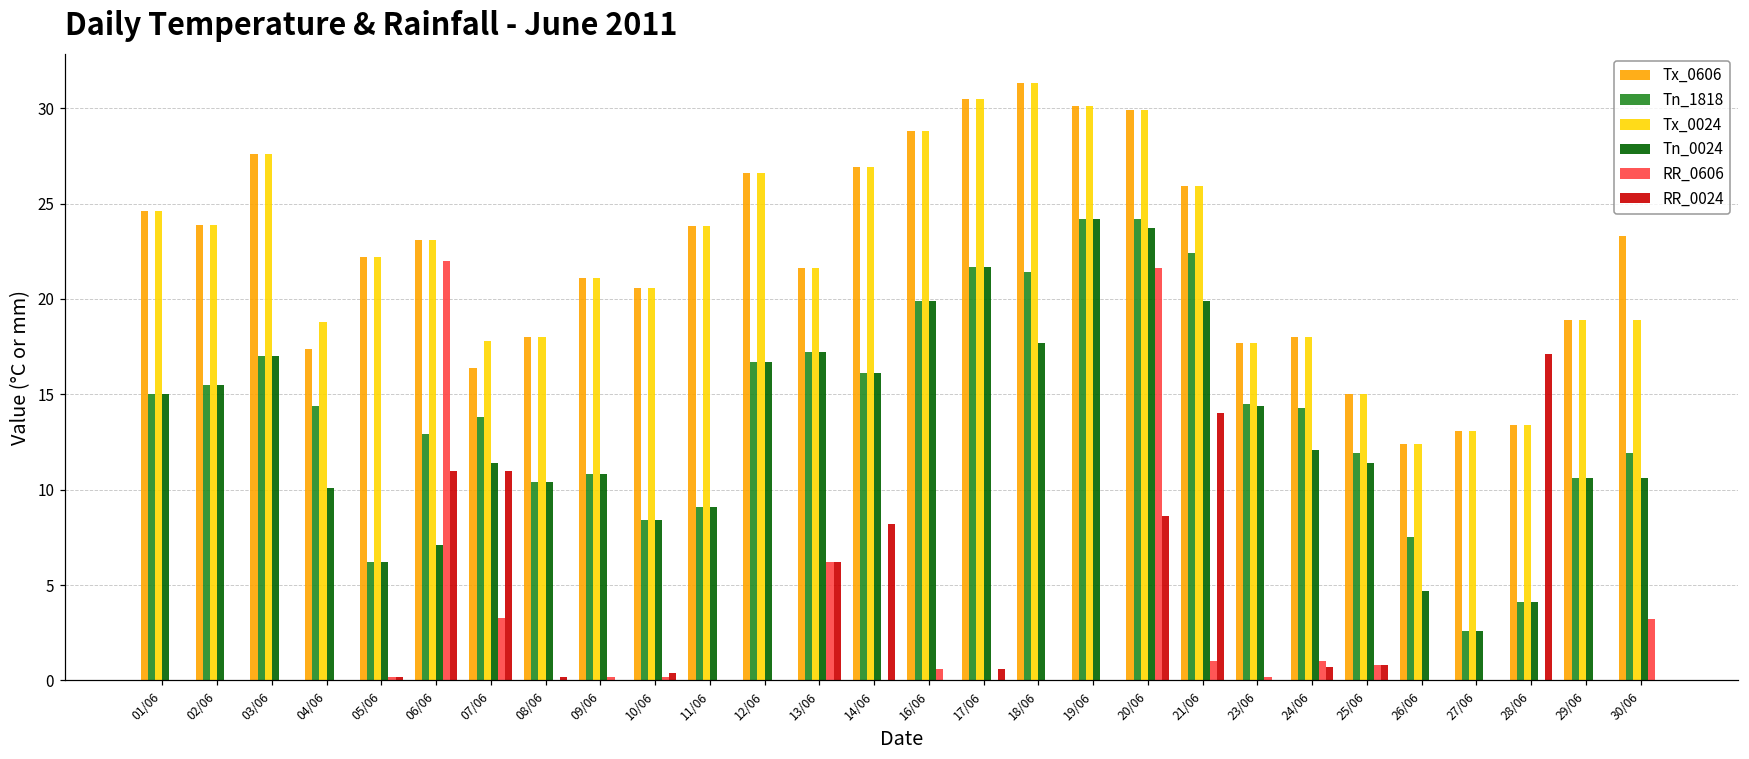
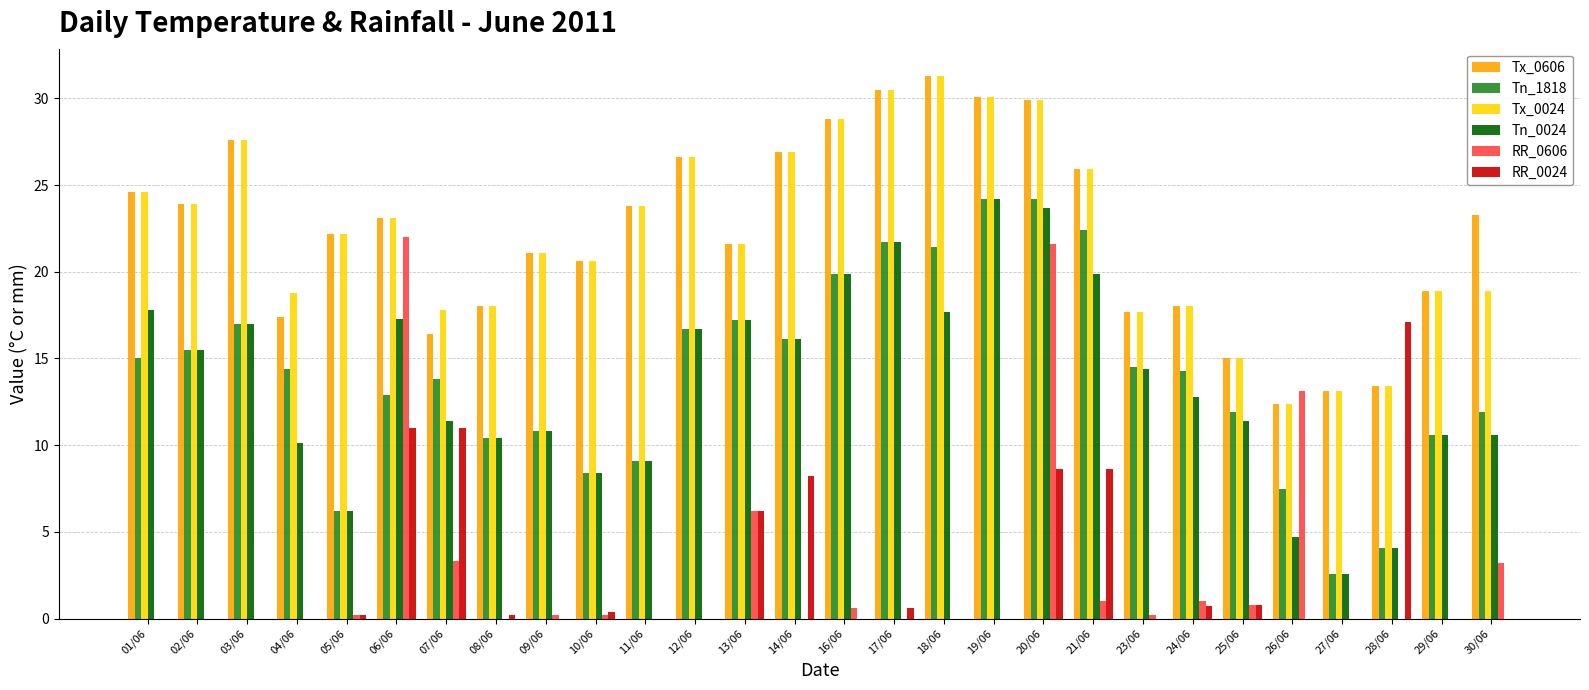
  {
    "Tn_1818": {
      "01/06": 15.0,
      "02/06": 15.5,
      "03/06": 17.0,
      "04/06": 14.4,
      "05/06": 6.2,
      "06/06": 12.9,
      "07/06": 13.8,
      "08/06": 10.4,
      "09/06": 10.8,
      "10/06": 8.4,
      "11/06": 9.1,
      "12/06": 16.7,
      "13/06": 17.2,
      "14/06": 16.1,
      "16/06": 19.9,
      "17/06": 21.7,
      "18/06": 21.4,
      "19/06": 24.2,
      "20/06": 24.2,
      "21/06": 22.4,
      "23/06": 14.5,
      "24/06": 14.3,
      "25/06": 11.9,
      "26/06": 7.5,
      "27/06": 2.6,
      "28/06": 4.1,
      "29/06": 10.6,
      "30/06": 11.9
    },
    "Tn_0024": {
-     "01/06": 15.0,
+     "01/06": 17.8,
      "02/06": 15.5,
      "03/06": 17.0,
      "04/06": 10.1,
      "05/06": 6.2,
-     "06/06": 7.1,
+     "06/06": 17.3,
      "07/06": 11.4,
      "08/06": 10.4,
      "09/06": 10.8,
      "10/06": 8.4,
      "11/06": 9.1,
      "12/06": 16.7,
      "13/06": 17.2,
      "14/06": 16.1,
      "16/06": 19.9,
      "17/06": 21.7,
      "18/06": 17.7,
      "19/06": 24.2,
      "20/06": 23.7,
      "21/06": 19.9,
      "23/06": 14.4,
-     "24/06": 12.1,
+     "24/06": 12.8,
      "25/06": 11.4,
      "26/06": 4.7,
      "27/06": 2.6,
      "28/06": 4.1,
      "29/06": 10.6,
      "30/06": 10.6
    },
    "RR_0606": {
      "01/06": 0.0,
      "02/06": 0.0,
      "03/06": 0.0,
      "04/06": 0.0,
      "05/06": 0.2,
      "06/06": 22.0,
      "07/06": 3.3,
      "08/06": 0.0,
      "09/06": 0.2,
      "10/06": 0.2,
      "11/06": 0.0,
      "12/06": 0.0,
      "13/06": 6.2,
      "14/06": 0.0,
      "16/06": 0.6,
      "17/06": 0.0,
      "18/06": 0.0,
      "19/06": 0.0,
      "20/06": 21.6,
      "21/06": 1.0,
      "23/06": 0.2,
      "24/06": 1.0,
      "25/06": 0.8,
-     "26/06": 0.0,
+     "26/06": 13.1,
      "27/06": 0.0,
      "28/06": 0.0,
      "29/06": 0.0,
      "30/06": 3.2
    },
    "RR_0024": {
      "01/06": 0.0,
      "02/06": 0.0,
      "03/06": 0.0,
      "04/06": 0.0,
      "05/06": 0.2,
      "06/06": 11.0,
      "07/06": 11.0,
      "08/06": 0.2,
      "09/06": 0.0,
      "10/06": 0.4,
      "11/06": 0.0,
      "12/06": 0.0,
      "13/06": 6.2,
      "14/06": 8.2,
      "16/06": 0.0,
      "17/06": 0.6,
      "18/06": 0.0,
      "19/06": 0.0,
      "20/06": 8.6,
-     "21/06": 14.0,
+     "21/06": 8.6,
      "23/06": 0.0,
      "24/06": 0.7,
      "25/06": 0.8,
      "26/06": 0.0,
      "27/06": 0.0,
      "28/06": 17.1,
      "29/06": 0.0,
      "30/06": 0.0
    }
  }
